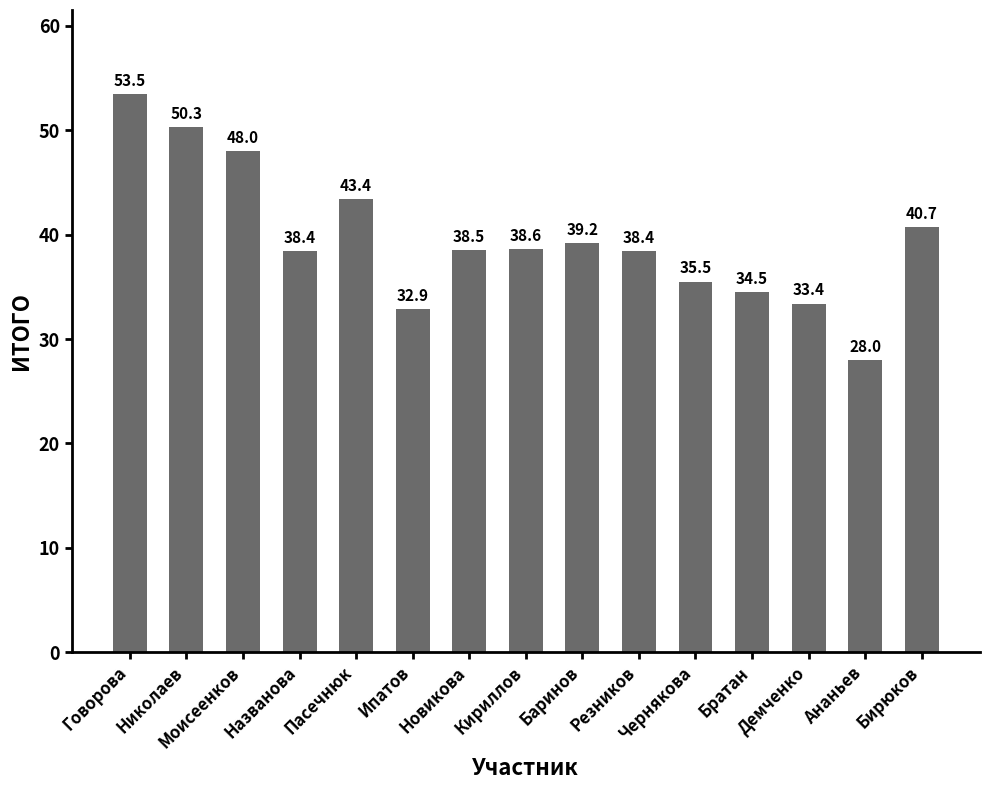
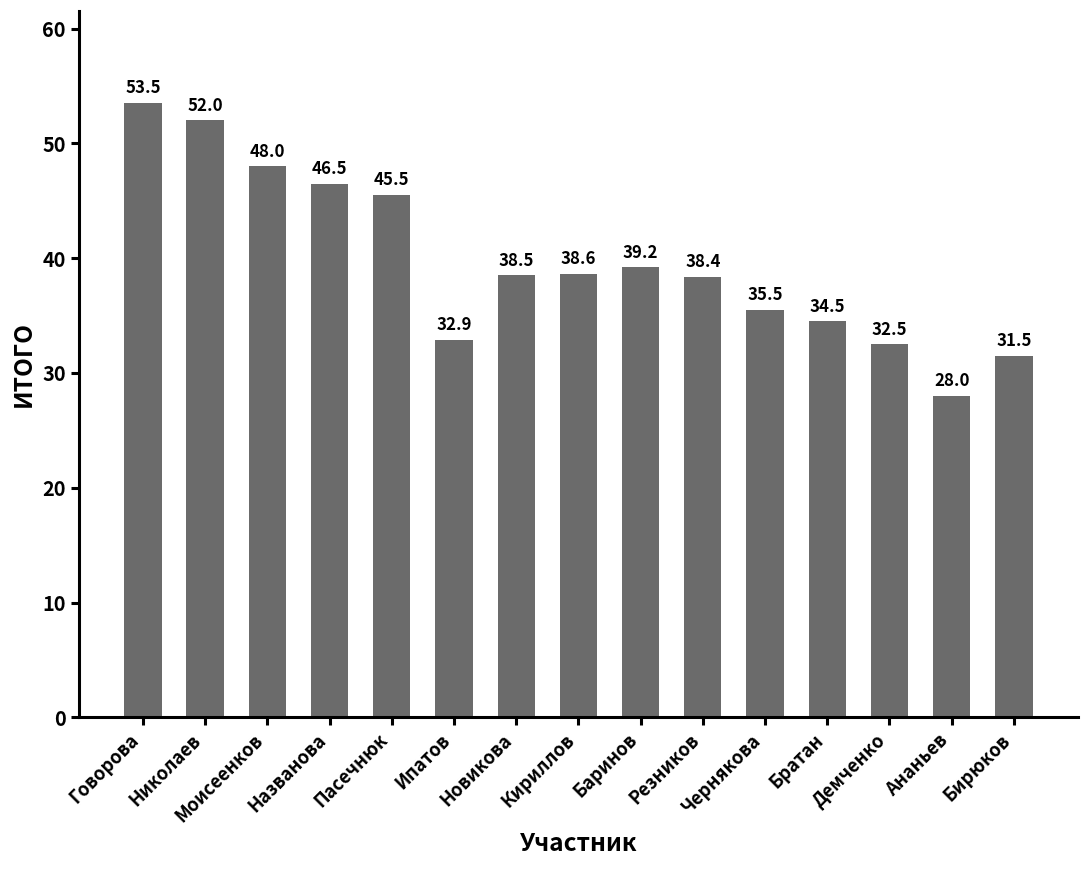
  {
    "Говорова": 53.5,
-   "Николаев": 50.3,
+   "Николаев": 52.0,
    "Моисеенков": 48.0,
-   "Названова": 38.4,
-   "Пасечнюк": 43.4,
+   "Названова": 46.5,
+   "Пасечнюк": 45.5,
    "Ипатов": 32.9,
    "Новикова": 38.5,
    "Кириллов": 38.6,
    "Баринов": 39.2,
    "Резников": 38.4,
    "Чернякова": 35.5,
    "Братан": 34.5,
-   "Демченко": 33.4,
+   "Демченко": 32.5,
    "Ананьев": 28.0,
-   "Бирюков": 40.7
+   "Бирюков": 31.5
  }
